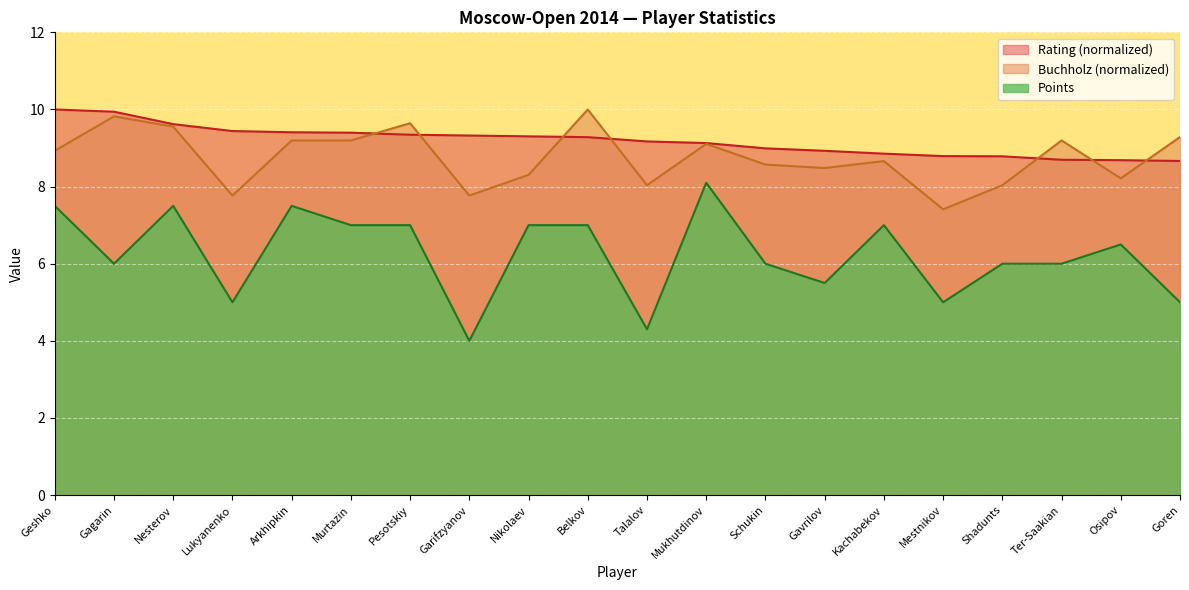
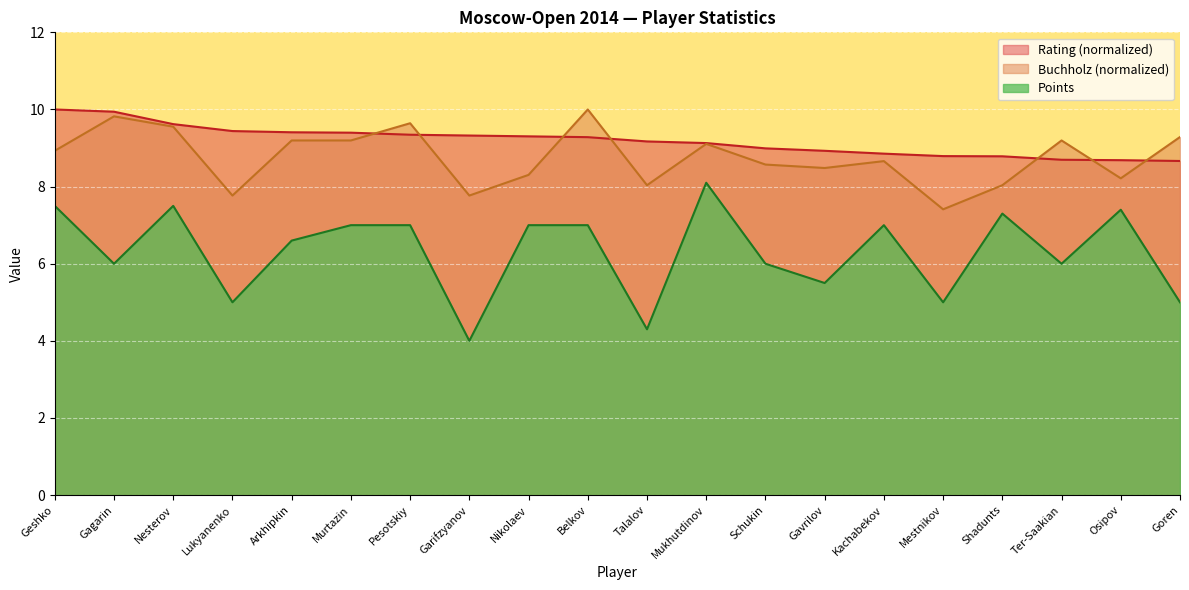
  {
    "Points": {
      "Geshko": 7.5,
      "Gagarin": 6.0,
      "Nesterov": 7.5,
      "Lukyanenko": 5.0,
-     "Arkhipkin": 7.5,
+     "Arkhipkin": 6.6,
      "Murtazin": 7.0,
      "Pesotskiy": 7.0,
      "Garifzyanov": 4.0,
      "Nikolaev": 7.0,
      "Belkov": 7.0,
      "Talalov": 4.3,
      "Mukhutdinov": 8.1,
      "Schukin": 6.0,
      "Gavrilov": 5.5,
      "Kachabekov": 7.0,
      "Mestnikov": 5.0,
-     "Shadunts": 6.0,
+     "Shadunts": 7.3,
      "Ter-Saakian": 6.0,
-     "Osipov": 6.5,
+     "Osipov": 7.4,
      "Goren": 5.0
    }
  }
